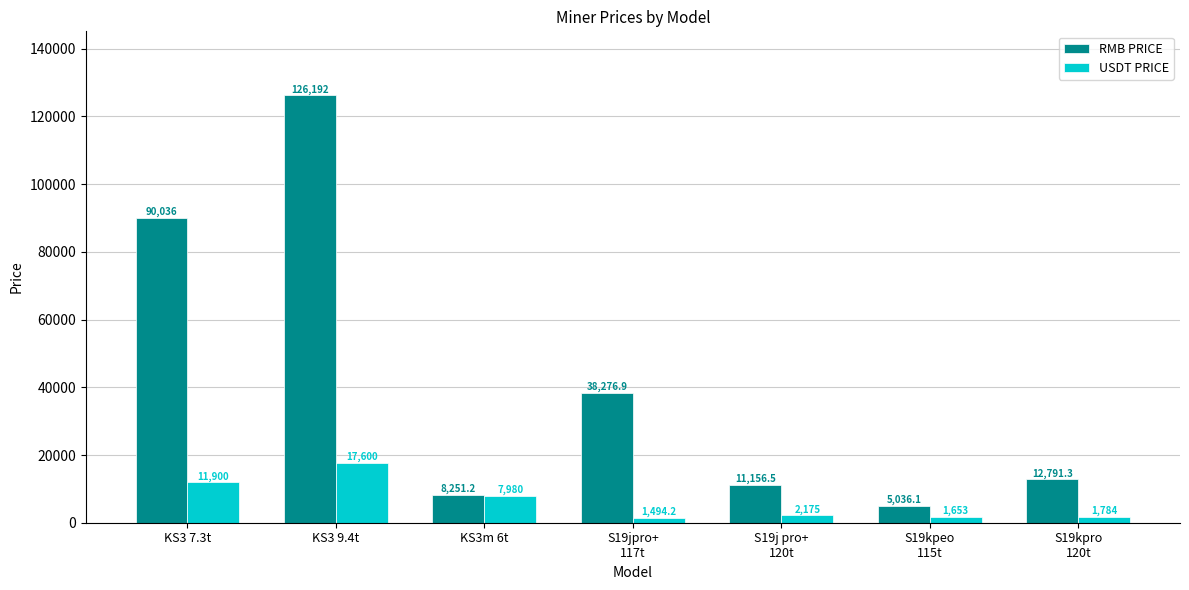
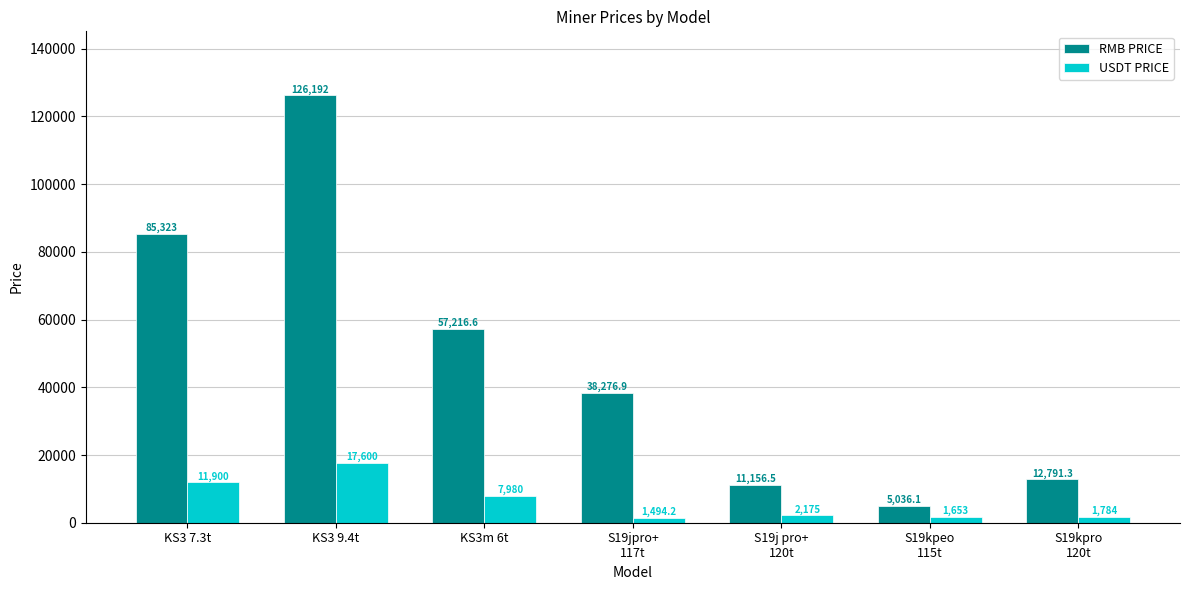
  {
    "RMB PRICE": {
-     "KS3 7.3t": "90,036",
+     "KS3 7.3t": "85,323",
      "KS3 9.4t": "126,192",
-     "KS3m 6t": "8,251.2",
+     "KS3m 6t": "57,216.6",
      "S19jpro+ 117t": "38,276.9",
      "S19j pro+ 120t": "11,156.5",
      "S19kpeo 115t": "5,036.1",
      "S19kpro 120t": "12,791.3"
    },
    "USDT PRICE": {
      "KS3 7.3t": "11,900",
      "KS3 9.4t": "17,600",
      "KS3m 6t": "7,980",
      "S19jpro+ 117t": "1,494.2",
      "S19j pro+ 120t": "2,175",
      "S19kpeo 115t": "1,653",
      "S19kpro 120t": "1,784"
    }
  }
